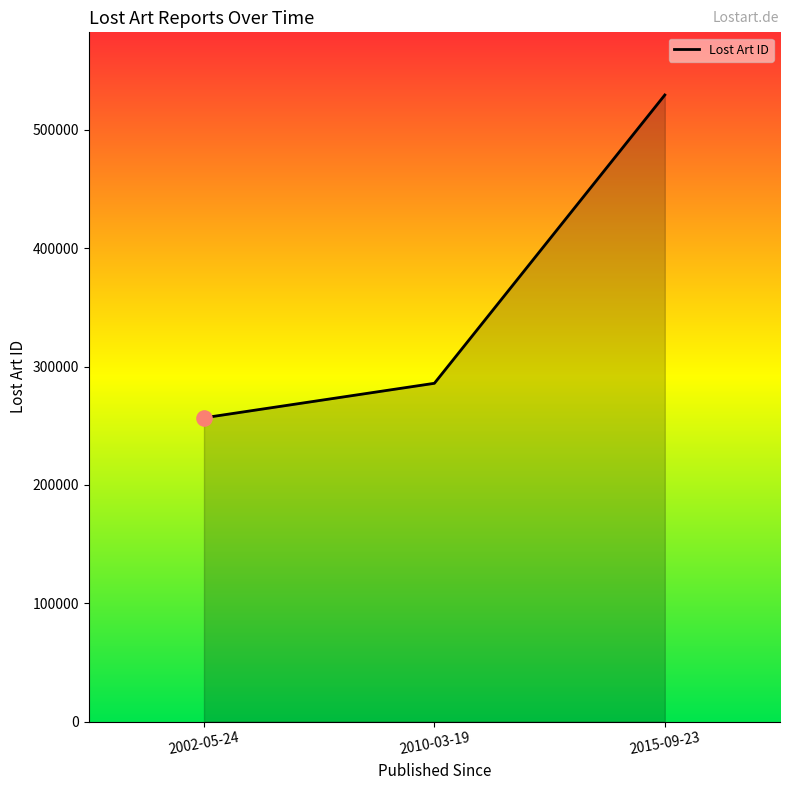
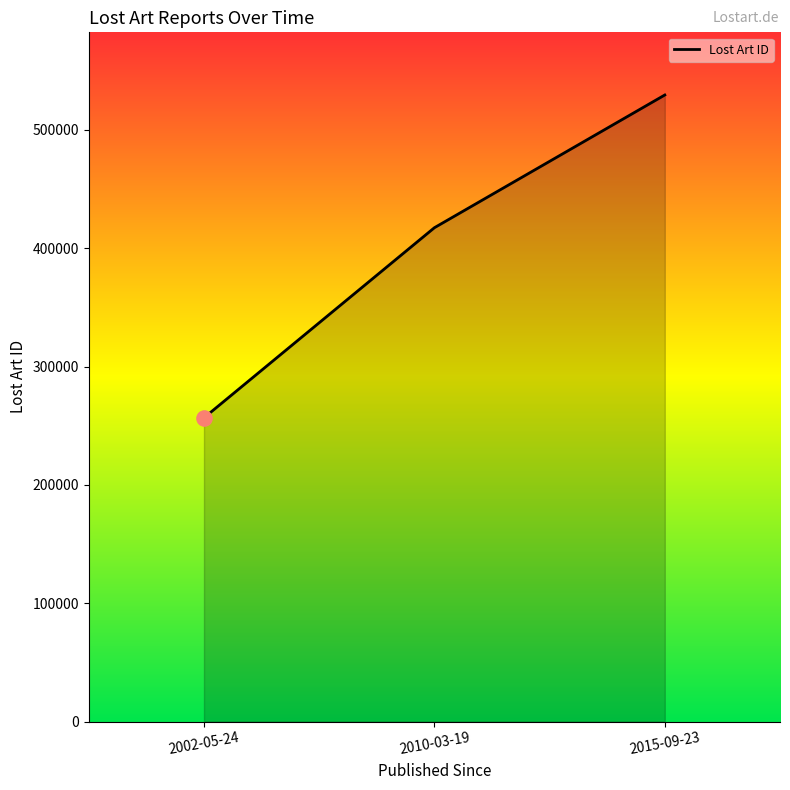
  {
    "Lost Art ID": {
-     "2010-03-19": 286000,
+     "2010-03-19": 417000,
      "2015-09-23": 529000
    }
  }
